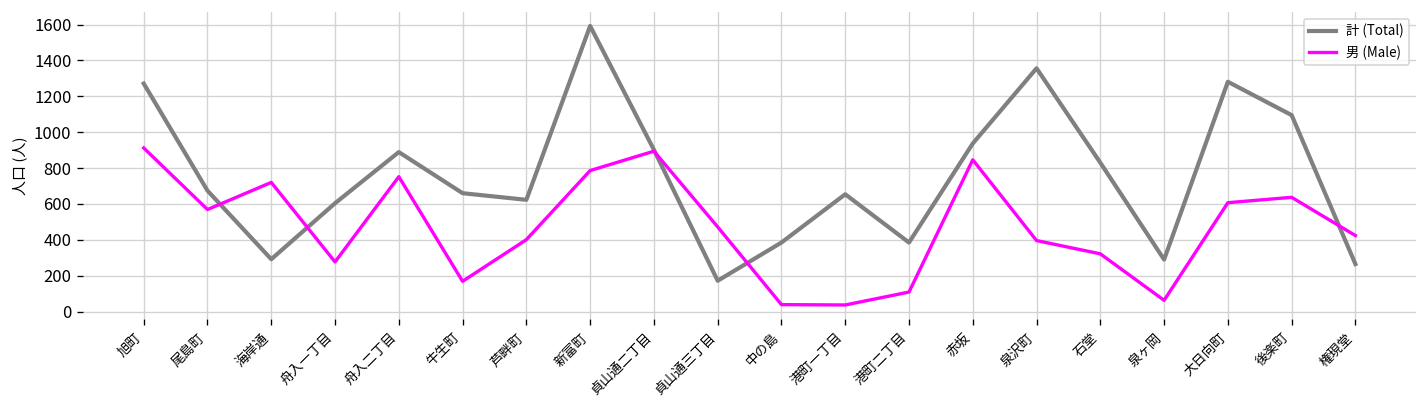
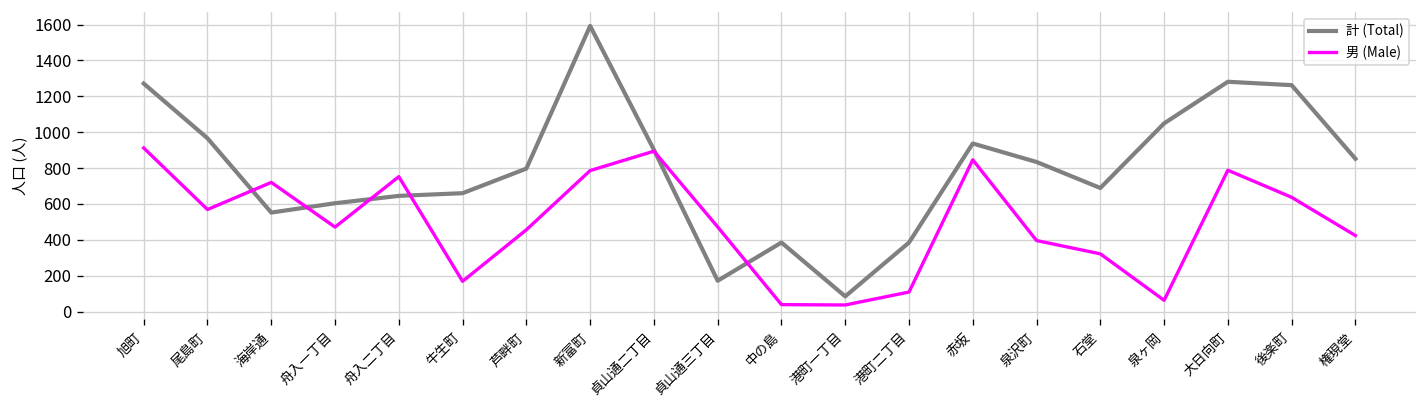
  {
    "計 (Total)": {
      "旭町": 1270,
-     "尾島町": 670,
-     "海岸通": 290,
+     "尾島町": 970,
+     "海岸通": 550,
      "舟入一丁目": 600,
-     "舟入二丁目": 890,
+     "舟入二丁目": 650,
      "牛生町": 660,
-     "芦畔町": 620,
+     "芦畔町": 800,
      "新富町": 1590,
      "貞山通三丁目": 170,
      "中の島": 390,
-     "港町一丁目": 650,
+     "港町一丁目": 90,
      "港町二丁目": 390,
      "赤坂": 940,
-     "泉沢町": 1360,
-     "石堂": 830,
-     "泉ヶ岡": 290,
+     "泉沢町": 830,
+     "石堂": 690,
+     "泉ヶ岡": 1050,
      "大日向町": 1280,
-     "後楽町": 1100,
-     "権現堂": 270
+     "後楽町": 1260,
+     "権現堂": 850
    },
    "男 (Male)": {
      "旭町": 910,
      "尾島町": 570,
      "海岸通": 720,
-     "舟入一丁目": 280,
+     "舟入一丁目": 470,
      "舟入二丁目": 750,
      "牛生町": 170,
-     "芦畔町": 400,
+     "芦畔町": 460,
      "新富町": 790,
      "貞山通三丁目": 470,
      "中の島": 40,
      "港町一丁目": 40,
      "港町二丁目": 110,
      "赤坂": 850,
      "泉沢町": 400,
      "石堂": 320,
      "泉ヶ岡": 60,
-     "大日向町": 610,
+     "大日向町": 790,
      "後楽町": 640,
      "権現堂": 420
    }
  }
